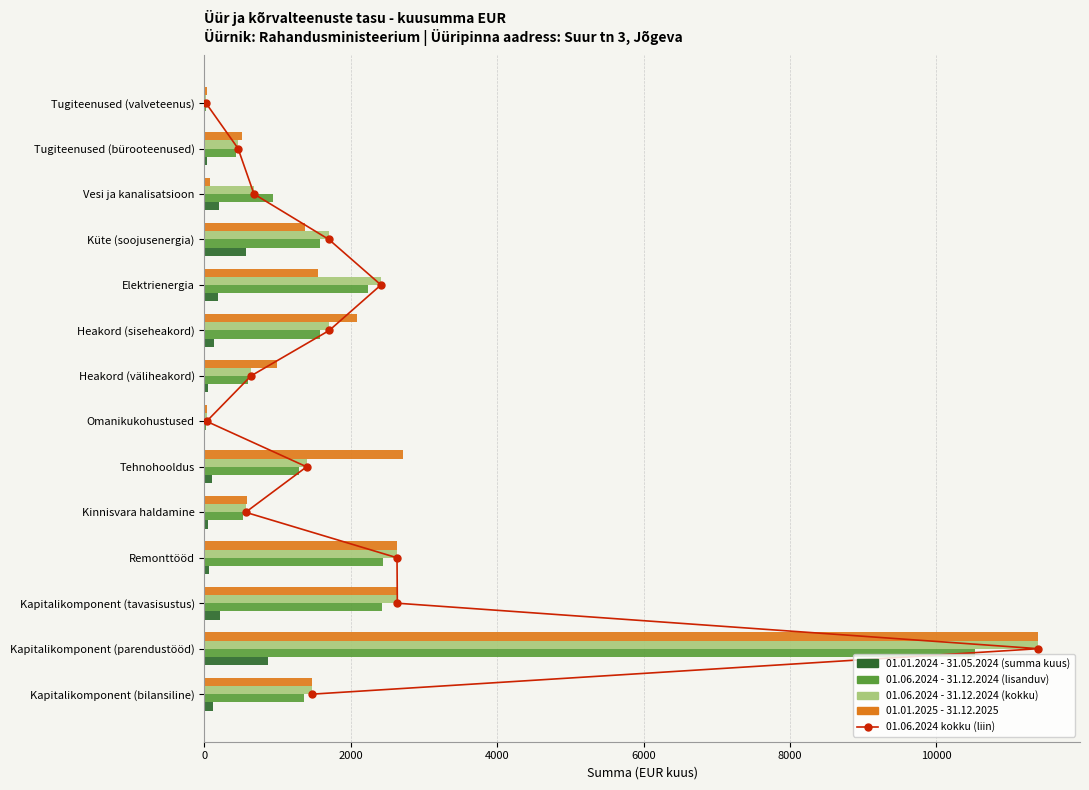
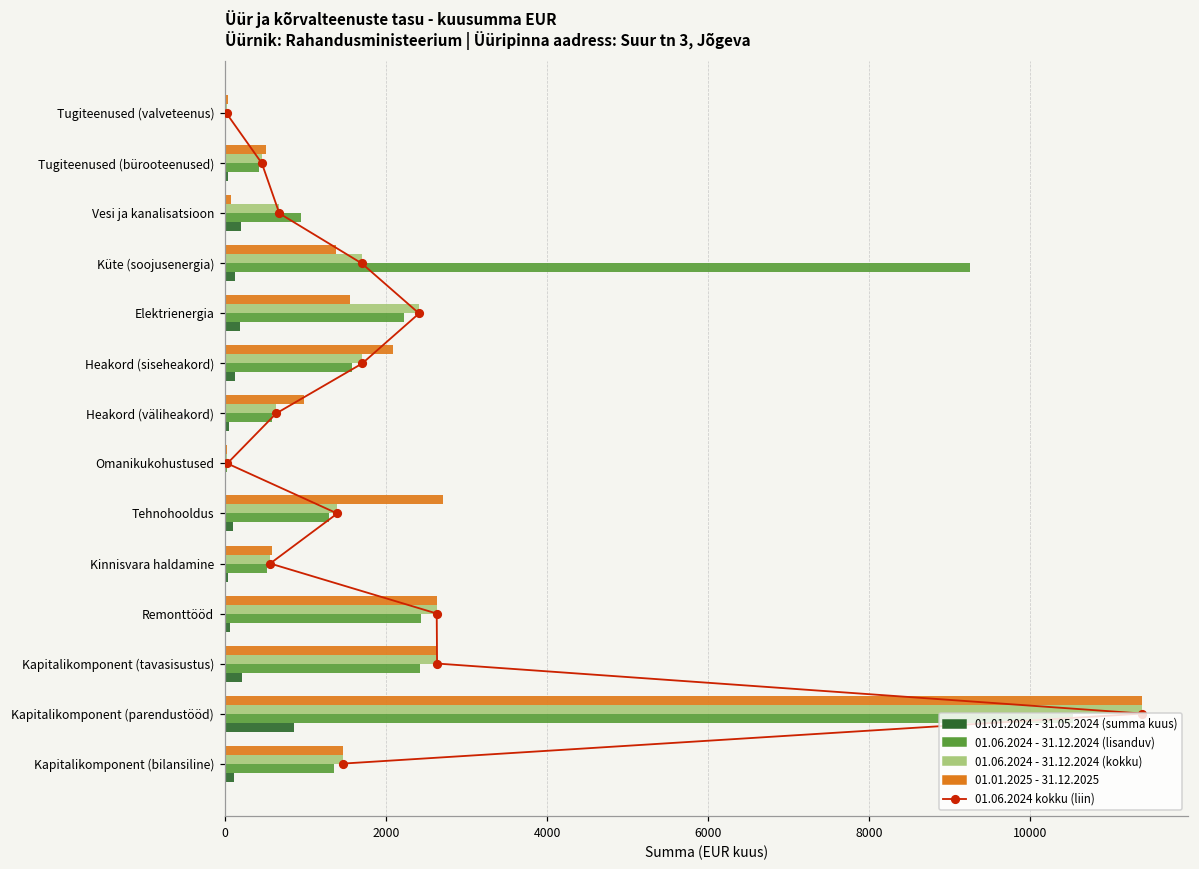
  {
    "01.01.2024 - 31.05.2024 (summa kuus)": {
      "Tugiteenused (bürooteenused)": 0,
      "Vesi ja kanalisatsioon": 200,
-     "Küte (soojusenergia)": 600,
+     "Küte (soojusenergia)": 100,
      "Elektrienergia": 200,
      "Heakord (siseheakord)": 100,
      "Heakord (väliheakord)": 0,
      "Tehnohooldus": 100,
      "Kinnisvara haldamine": 0,
      "Remonttööd": 100,
      "Kapitalikomponent (tavasisustus)": 200,
      "Kapitalikomponent (parendustööd)": 900,
      "Kapitalikomponent (bilansiline)": 100
    },
    "01.06.2024 - 31.12.2024 (lisanduv)": {
      "Tugiteenused (bürooteenused)": 400,
      "Vesi ja kanalisatsioon": 900,
-     "Küte (soojusenergia)": 1600,
+     "Küte (soojusenergia)": 9300,
      "Elektrienergia": 2200,
      "Heakord (siseheakord)": 1600,
      "Heakord (väliheakord)": 600,
      "Tehnohooldus": 1300,
      "Kinnisvara haldamine": 500,
      "Remonttööd": 2400,
      "Kapitalikomponent (tavasisustus)": 2400,
      "Kapitalikomponent (parendustööd)": 10500,
      "Kapitalikomponent (bilansiline)": 1400
    },
    "01.06.2024 - 31.12.2024 (kokku)": {
      "Tugiteenused (bürooteenused)": 500,
      "Vesi ja kanalisatsioon": 700,
      "Küte (soojusenergia)": 1700,
      "Elektrienergia": 2400,
      "Heakord (siseheakord)": 1700,
      "Heakord (väliheakord)": 600,
      "Tehnohooldus": 1400,
      "Kinnisvara haldamine": 600,
      "Remonttööd": 2600,
      "Kapitalikomponent (tavasisustus)": 2600,
      "Kapitalikomponent (parendustööd)": 11400,
      "Kapitalikomponent (bilansiline)": 1500
    },
    "01.01.2025 - 31.12.2025": {
      "Tugiteenused (valveteenus)": 0,
      "Tugiteenused (bürooteenused)": 500,
      "Vesi ja kanalisatsioon": 100,
      "Küte (soojusenergia)": 1400,
      "Elektrienergia": 1600,
      "Heakord (siseheakord)": 2100,
      "Heakord (väliheakord)": 1000,
      "Tehnohooldus": 2700,
      "Kinnisvara haldamine": 600,
      "Remonttööd": 2600,
      "Kapitalikomponent (tavasisustus)": 2600,
      "Kapitalikomponent (parendustööd)": 11400,
      "Kapitalikomponent (bilansiline)": 1500
    }
  }
